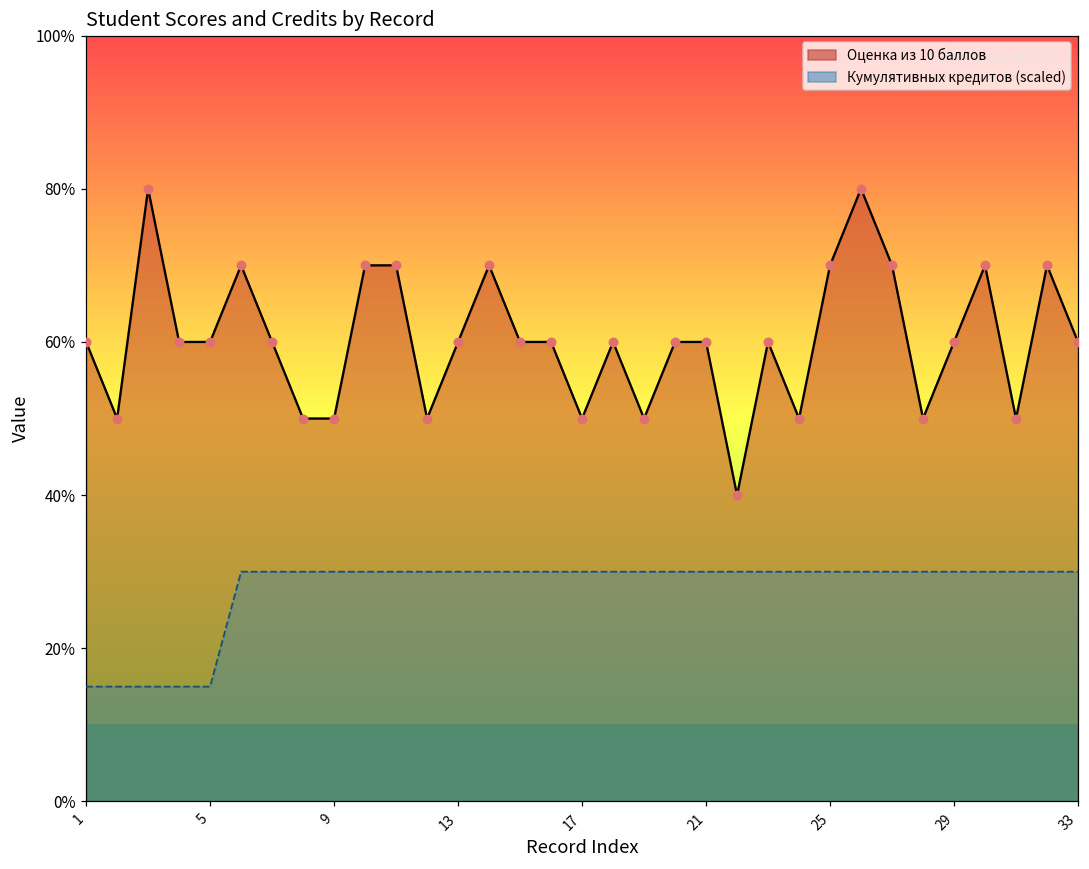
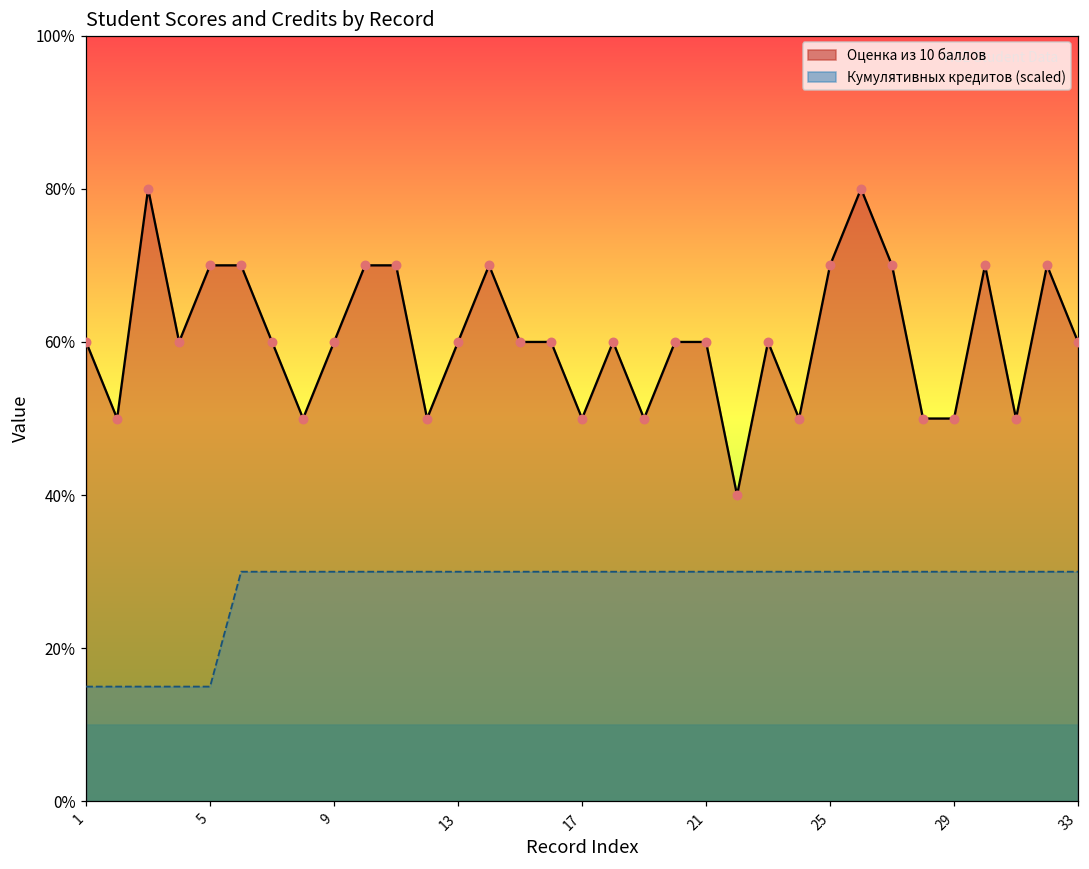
  {
    "Оценка из 10 баллов": {
      "1": "60%",
-     "5": "60%",
-     "9": "50%",
+     "5": "70%",
+     "9": "60%",
      "13": "60%",
      "17": "50%",
      "21": "60%",
      "25": "70%",
-     "29": "60%",
+     "29": "50%",
      "33": "60%"
    },
    "Кумулятивных кредитов (scaled)": {
      "1": "15%",
      "5": "15%",
      "9": "30%",
      "13": "30%",
      "17": "30%",
      "21": "30%",
      "25": "30%",
      "29": "30%",
      "33": "30%"
    }
  }
